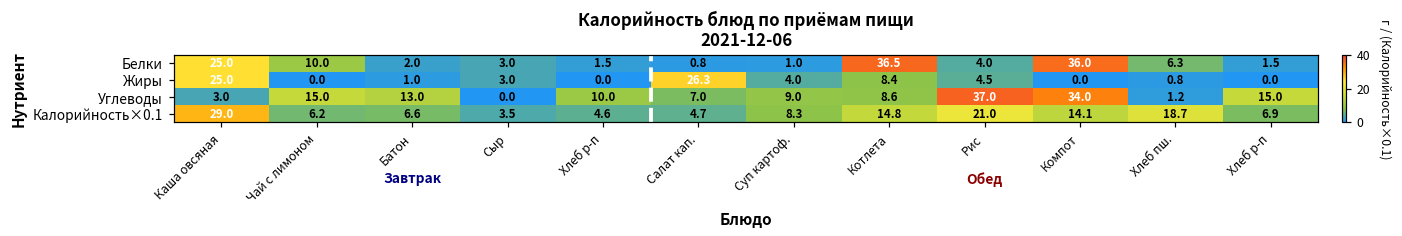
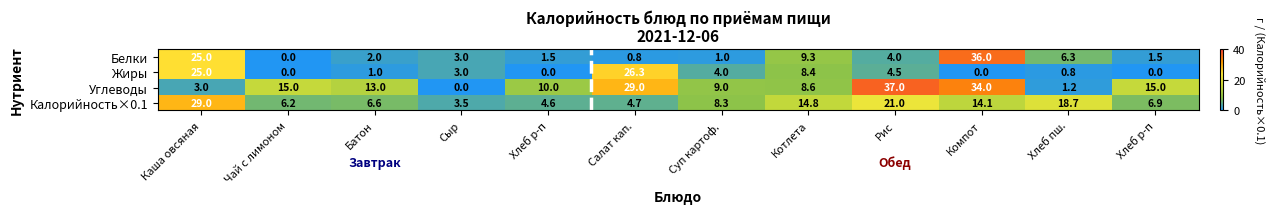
  {
    "Белки": {
      "Каша овсяная": 25.0,
-     "Чай с лимоном": 10.0,
+     "Чай с лимоном": 0.0,
      "Батон": 2.0,
      "Сыр": 3.0,
      "Салат кап.": 0.8,
      "Суп картоф.": 1.0,
-     "Котлета": 36.5,
+     "Котлета": 9.3,
      "Рис": 4.0,
      "Компот": 36.0,
      "Хлеб пш.": 6.3
    },
    "Жиры": {
      "Каша овсяная": 25.0,
      "Чай с лимоном": 0.0,
      "Батон": 1.0,
      "Сыр": 3.0,
      "Салат кап.": 26.3,
      "Суп картоф.": 4.0,
      "Котлета": 8.4,
      "Рис": 4.5,
      "Компот": 0.0,
      "Хлеб пш.": 0.8
    },
    "Углеводы": {
      "Каша овсяная": 3.0,
      "Чай с лимоном": 15.0,
      "Батон": 13.0,
      "Сыр": 0.0,
-     "Салат кап.": 7.0,
+     "Салат кап.": 29.0,
      "Суп картоф.": 9.0,
      "Котлета": 8.6,
      "Рис": 37.0,
      "Компот": 34.0,
      "Хлеб пш.": 1.2
    },
    "Калорийность×0.1": {
      "Каша овсяная": 29.0,
      "Чай с лимоном": 6.2,
      "Батон": 6.6,
      "Сыр": 3.5,
      "Салат кап.": 4.7,
      "Суп картоф.": 8.3,
      "Котлета": 14.8,
      "Рис": 21.0,
      "Компот": 14.1,
      "Хлеб пш.": 18.7
    }
  }
